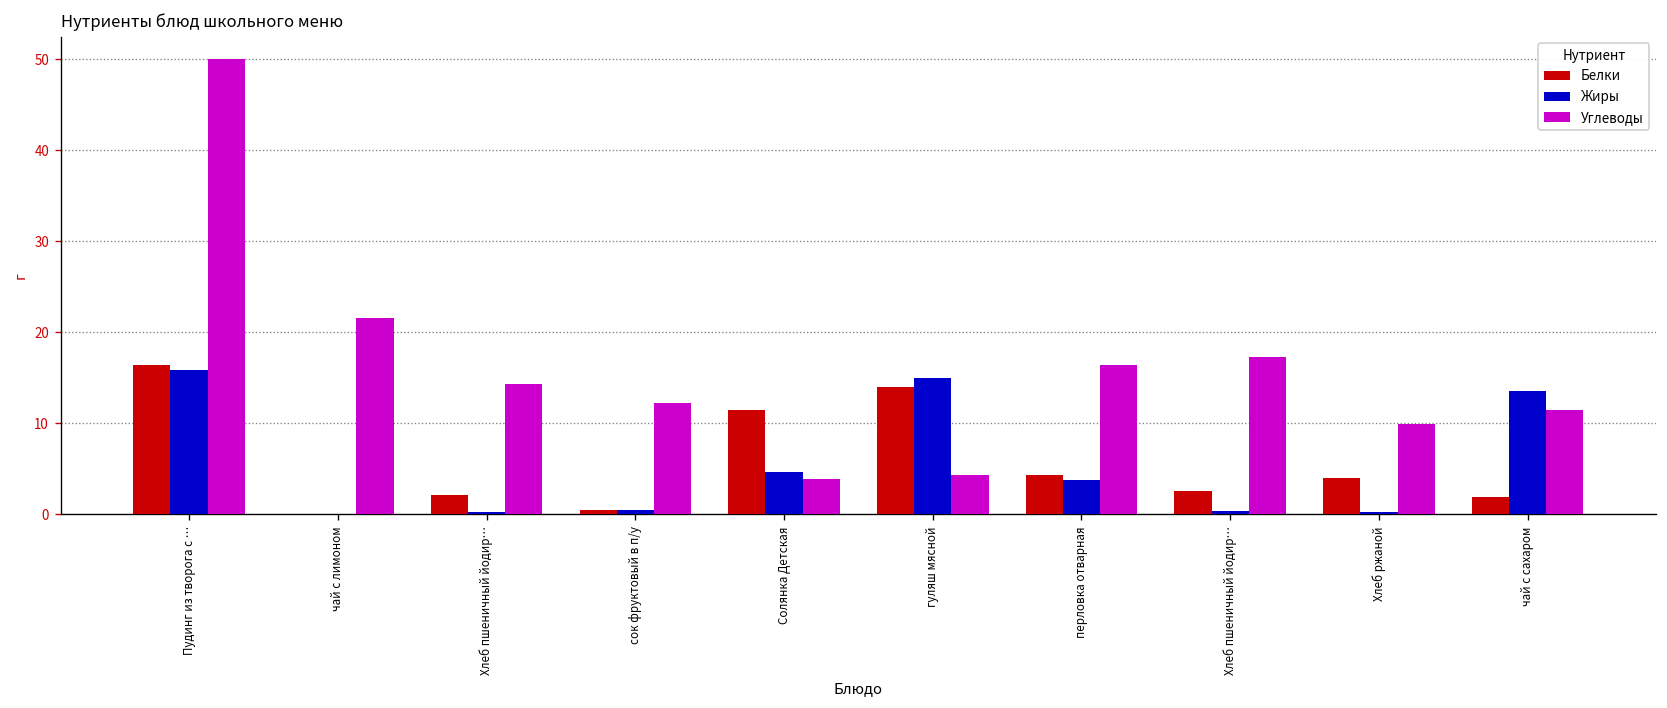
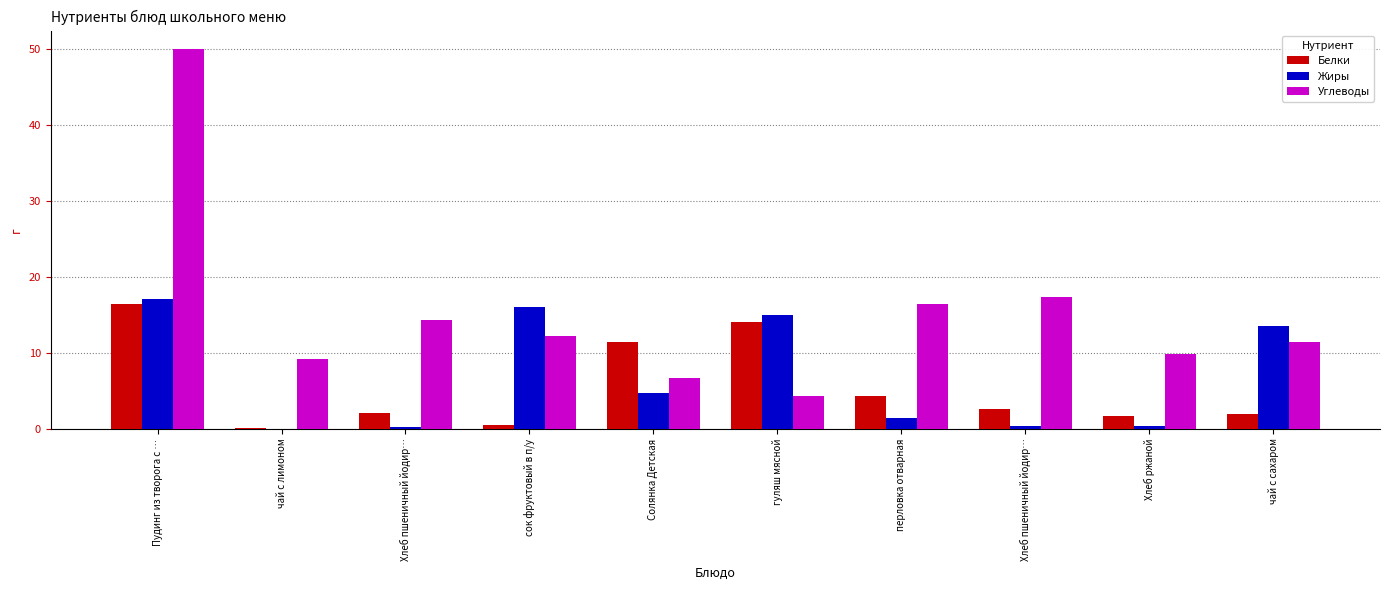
  {
    "Белки": {
      "Пудинг из творога с …": 16,
      "сок фруктовый в п/у": 1,
      "Солянка Детская": 11,
      "гуляш мясной": 14,
      "перловка отварная": 4,
-     "Хлеб ржаной": 4,
+     "Хлеб ржаной": 2,
      "чай с сахаром": 2
    },
    "Жиры": {
-     "Пудинг из творога с …": 16,
+     "Пудинг из творога с …": 17,
      "чай с лимоном": 0,
-     "сок фруктовый в п/у": 1,
+     "сок фруктовый в п/у": 16,
      "Солянка Детская": 5,
      "гуляш мясной": 15,
-     "перловка отварная": 4,
+     "перловка отварная": 1,
      "чай с сахаром": 14
    },
    "Углеводы": {
      "Пудинг из творога с …": 50,
-     "чай с лимоном": 22,
+     "чай с лимоном": 9,
      "сок фруктовый в п/у": 12,
-     "Солянка Детская": 4,
+     "Солянка Детская": 7,
      "гуляш мясной": 4,
      "перловка отварная": 16,
      "Хлеб ржаной": 10,
      "чай с сахаром": 11
    }
  }
